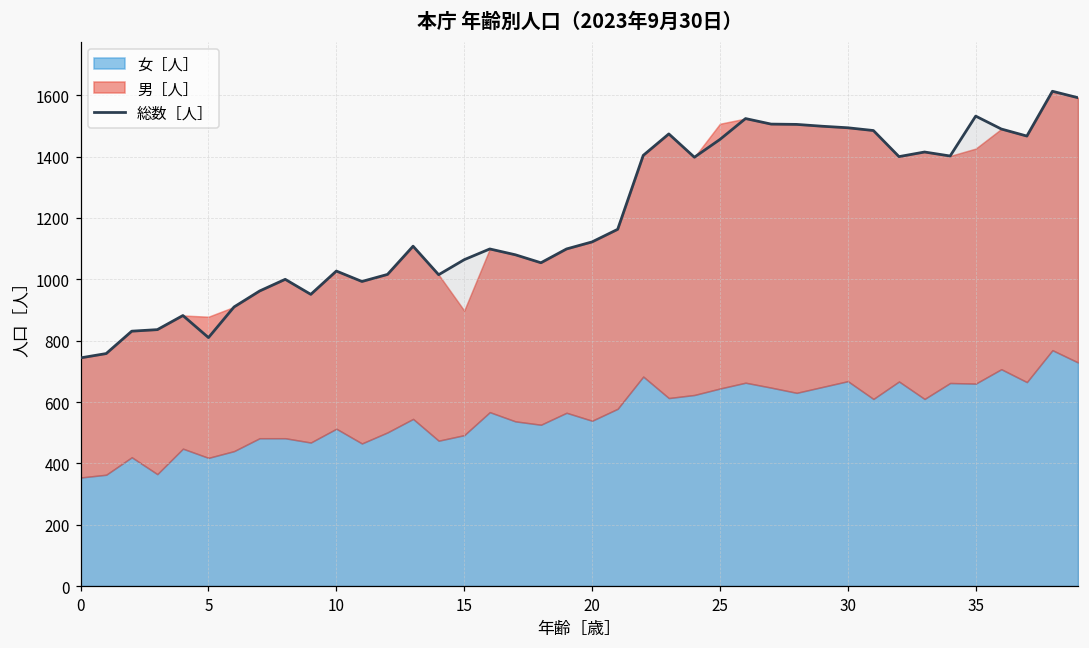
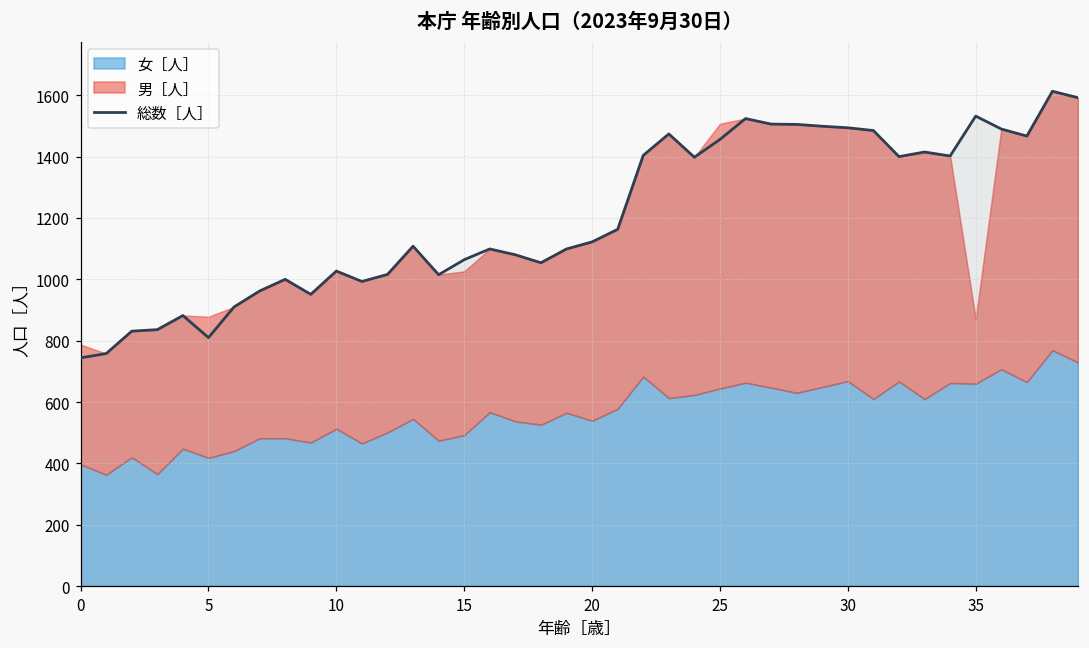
  {
    "女［人］": {
-     "0": 350,
+     "0": 400,
      "5": 420,
      "10": 510,
      "15": 490,
      "20": 540,
      "25": 640,
      "30": 670,
      "35": 660
    },
    "男［人］": {
      "5": 460,
-     "15": 410,
+     "15": 530,
      "25": 860,
-     "35": 770
+     "35": 210
    },
    "総数［人］": {
      "5": 810,
      "15": 1060,
      "25": 1460,
      "35": 1530
    }
  }
